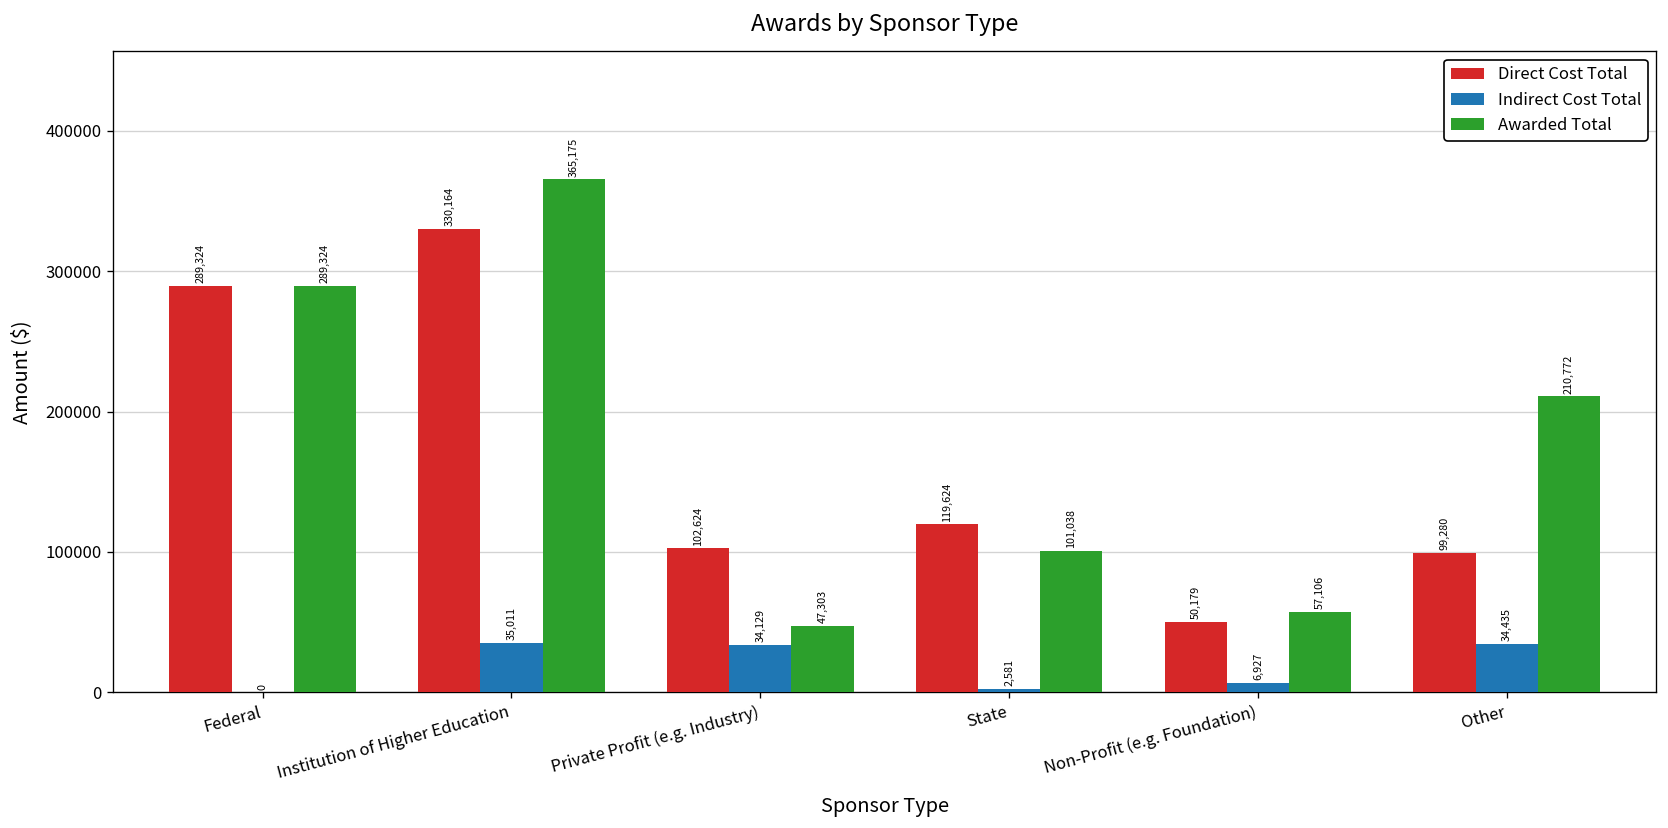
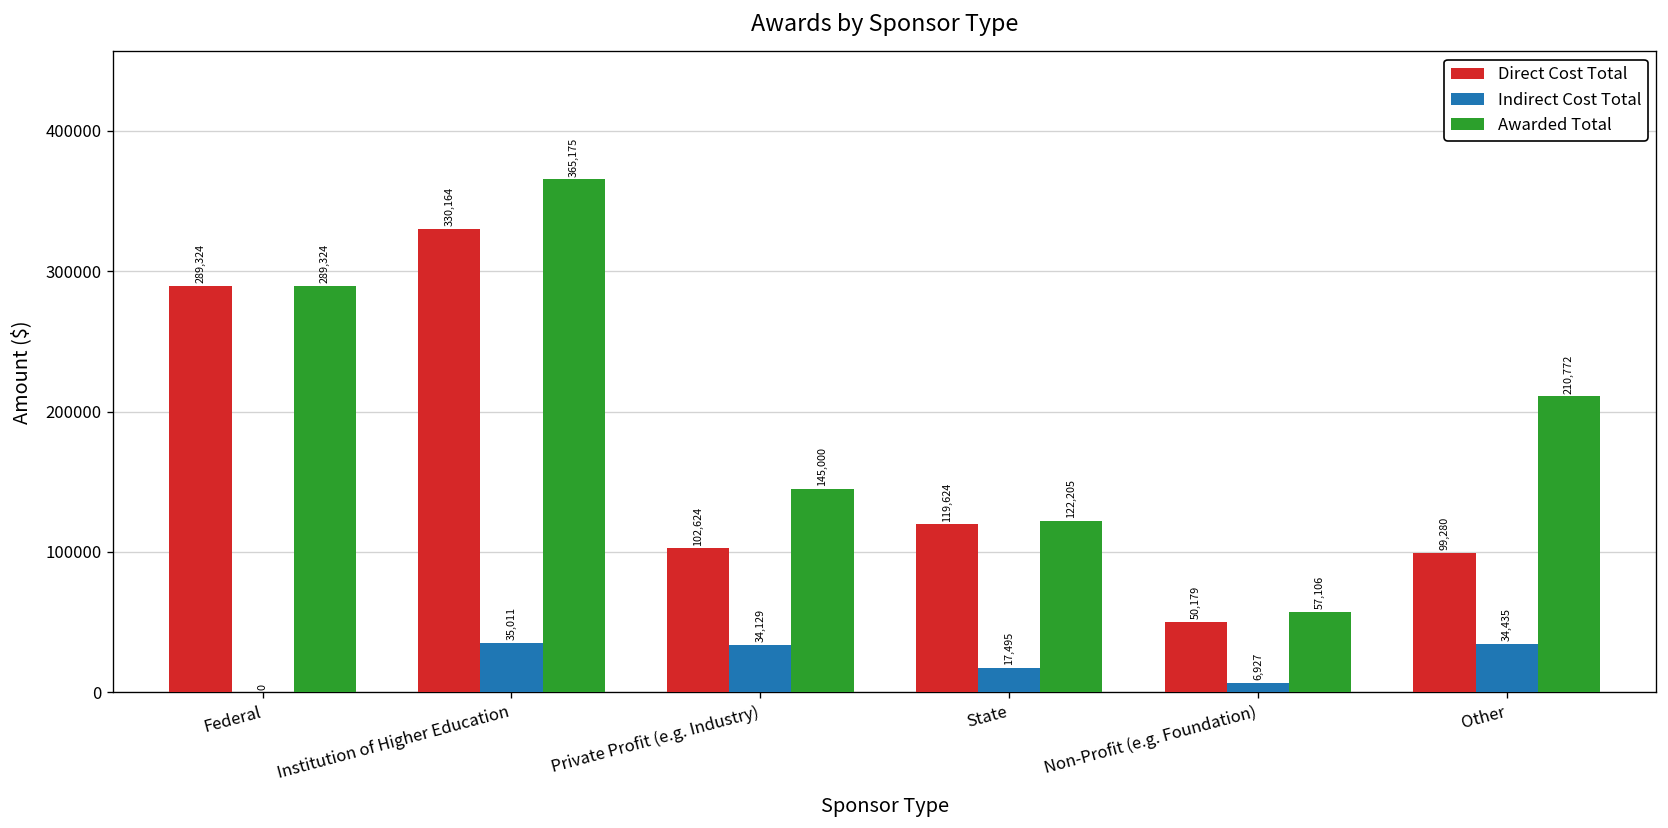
  {
    "Direct Cost Total": {
      "Federal": "289,324",
      "Institution of Higher Education": "330,164",
      "Private Profit (e.g. Industry)": "102,624",
      "State": "119,624",
      "Non-Profit (e.g. Foundation)": "50,179",
      "Other": "99,280"
    },
    "Indirect Cost Total": {
      "Federal": "0",
      "Institution of Higher Education": "35,011",
      "Private Profit (e.g. Industry)": "34,129",
-     "State": "2,581",
+     "State": "17,495",
      "Non-Profit (e.g. Foundation)": "6,927",
      "Other": "34,435"
    },
    "Awarded Total": {
      "Federal": "289,324",
      "Institution of Higher Education": "365,175",
-     "Private Profit (e.g. Industry)": "47,303",
-     "State": "101,038",
+     "Private Profit (e.g. Industry)": "145,000",
+     "State": "122,205",
      "Non-Profit (e.g. Foundation)": "57,106",
      "Other": "210,772"
    }
  }
